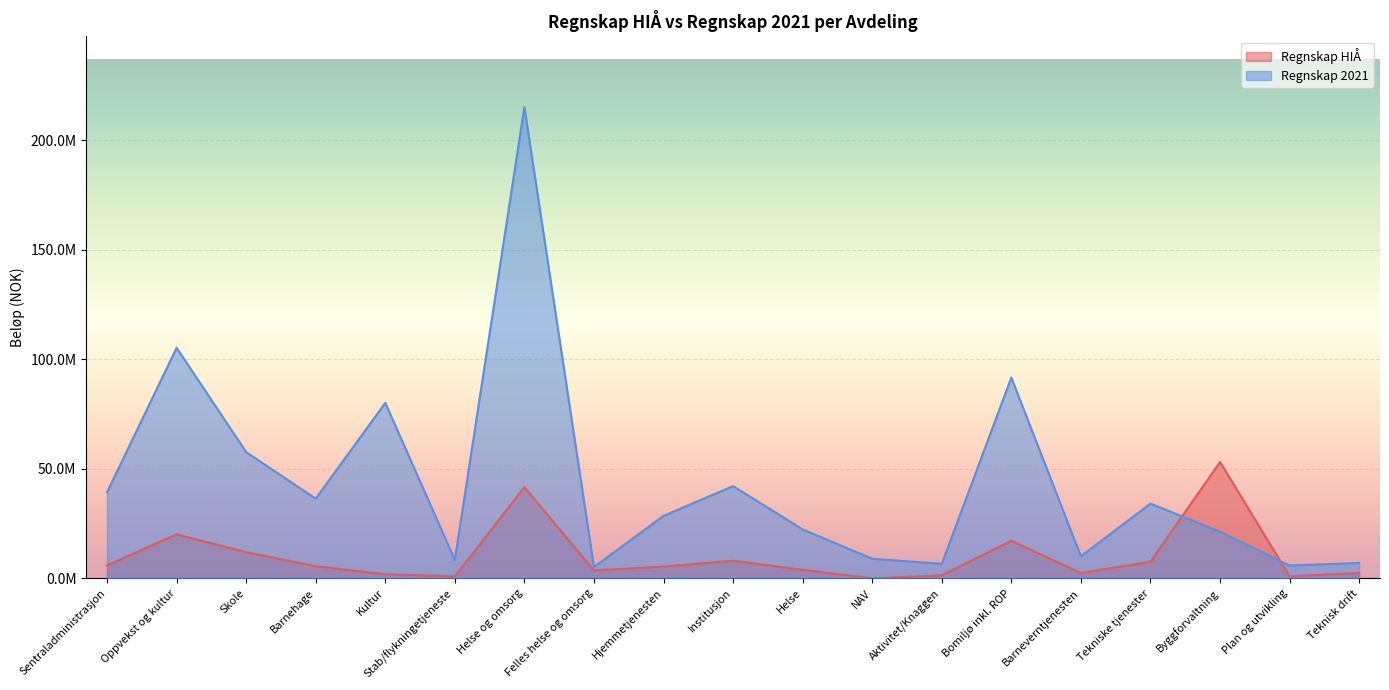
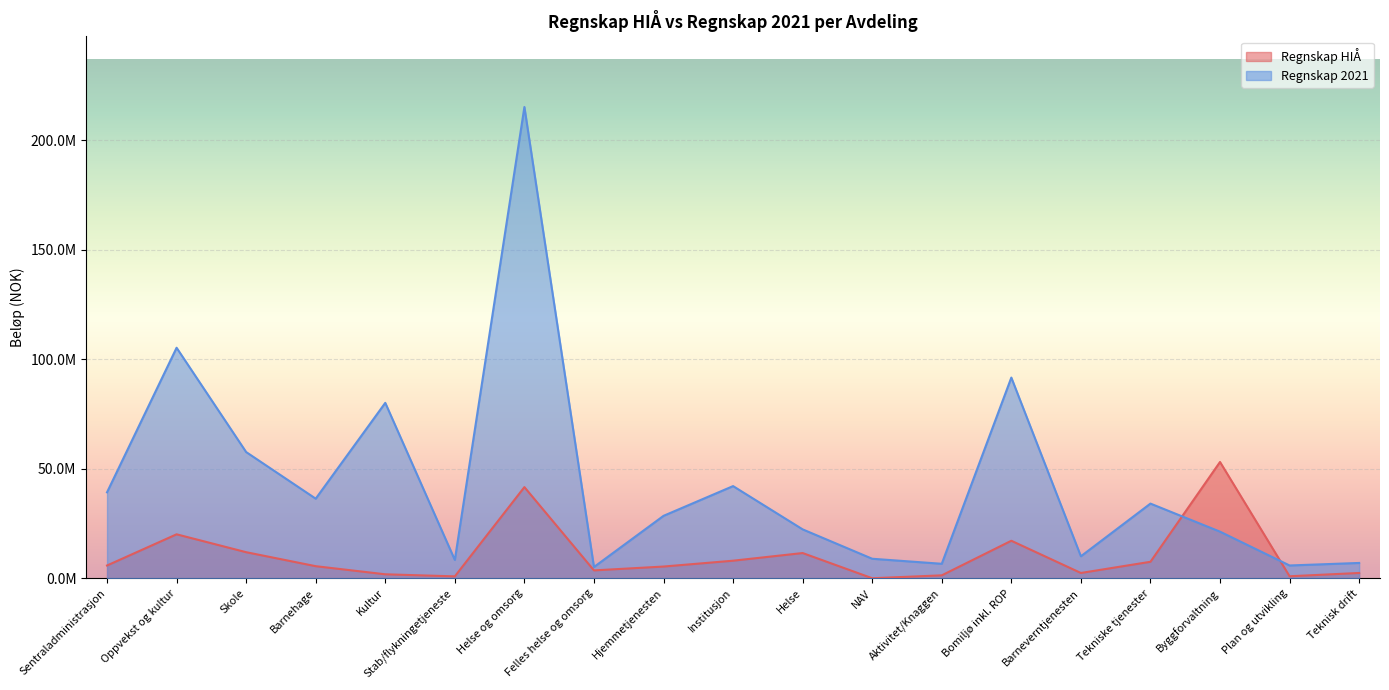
  {
    "Regnskap HIÅ": {
      "Sentraladministrasjon": 6000000,
      "Oppvekst og kultur": 20000000,
      "Skole": 12000000,
      "Barnehage": 6000000,
      "Kultur": 2000000,
      "Stab/flykningetjeneste": 1000000,
      "Helse og omsorg": 42000000,
      "Felles helse og omsorg": 4000000,
      "Hjemmetjenesten": 5000000,
      "Institusjon": 8000000,
-     "Helse": 4000000,
+     "Helse": 12000000,
      "NAV": 0,
      "Aktivitet/Knaggen": 1000000,
      "Bomiljø inkl. ROP": 17000000,
      "Barneverntjenesten": 2000000,
      "Tekniske tjenester": 8000000,
      "Byggforvaltning": 53000000,
      "Plan og utvikling": 1000000,
      "Teknisk drift": 2000000
    },
    "Regnskap 2021": {
      "Sentraladministrasjon": 39000000,
      "Oppvekst og kultur": 105000000,
      "Skole": 58000000,
      "Barnehage": 36000000,
      "Kultur": 80000000,
      "Stab/flykningetjeneste": 8000000,
      "Helse og omsorg": 215000000,
      "Felles helse og omsorg": 5000000,
      "Hjemmetjenesten": 29000000,
      "Institusjon": 42000000,
      "Helse": 22000000,
      "NAV": 9000000,
      "Aktivitet/Knaggen": 7000000,
      "Bomiljø inkl. ROP": 92000000,
      "Barneverntjenesten": 10000000,
      "Tekniske tjenester": 34000000,
      "Byggforvaltning": 21000000,
      "Plan og utvikling": 6000000,
      "Teknisk drift": 7000000
    }
  }
